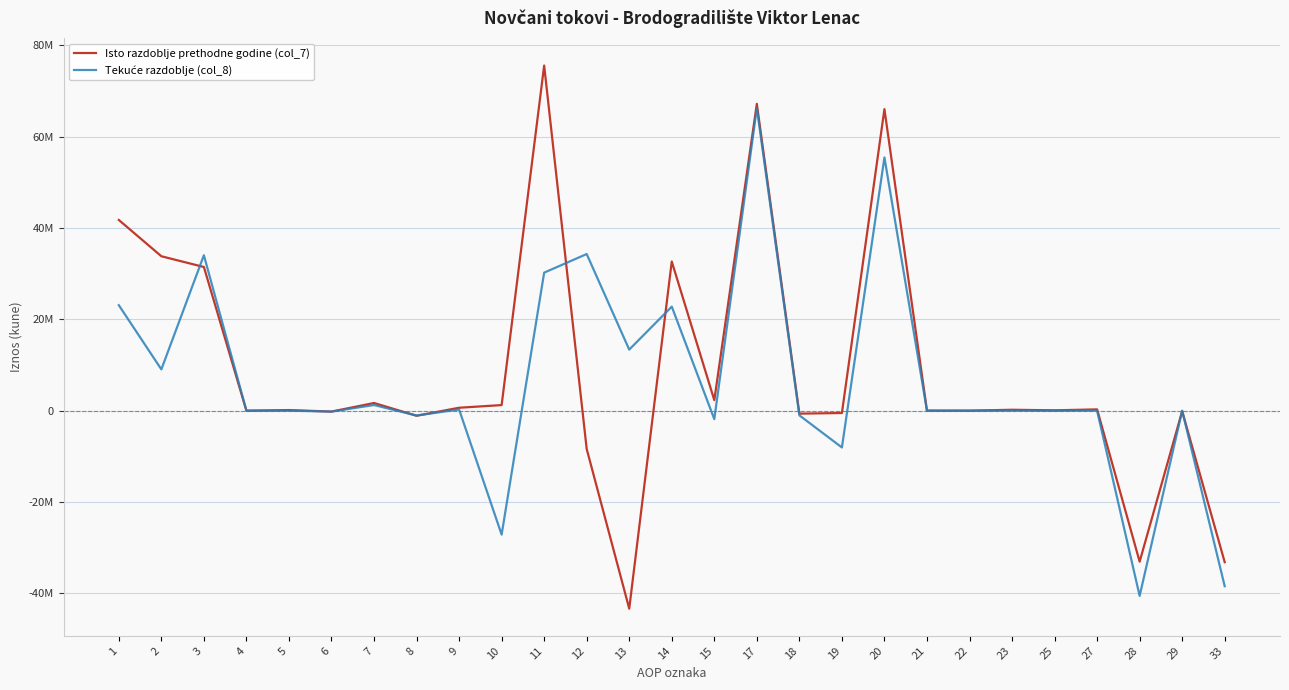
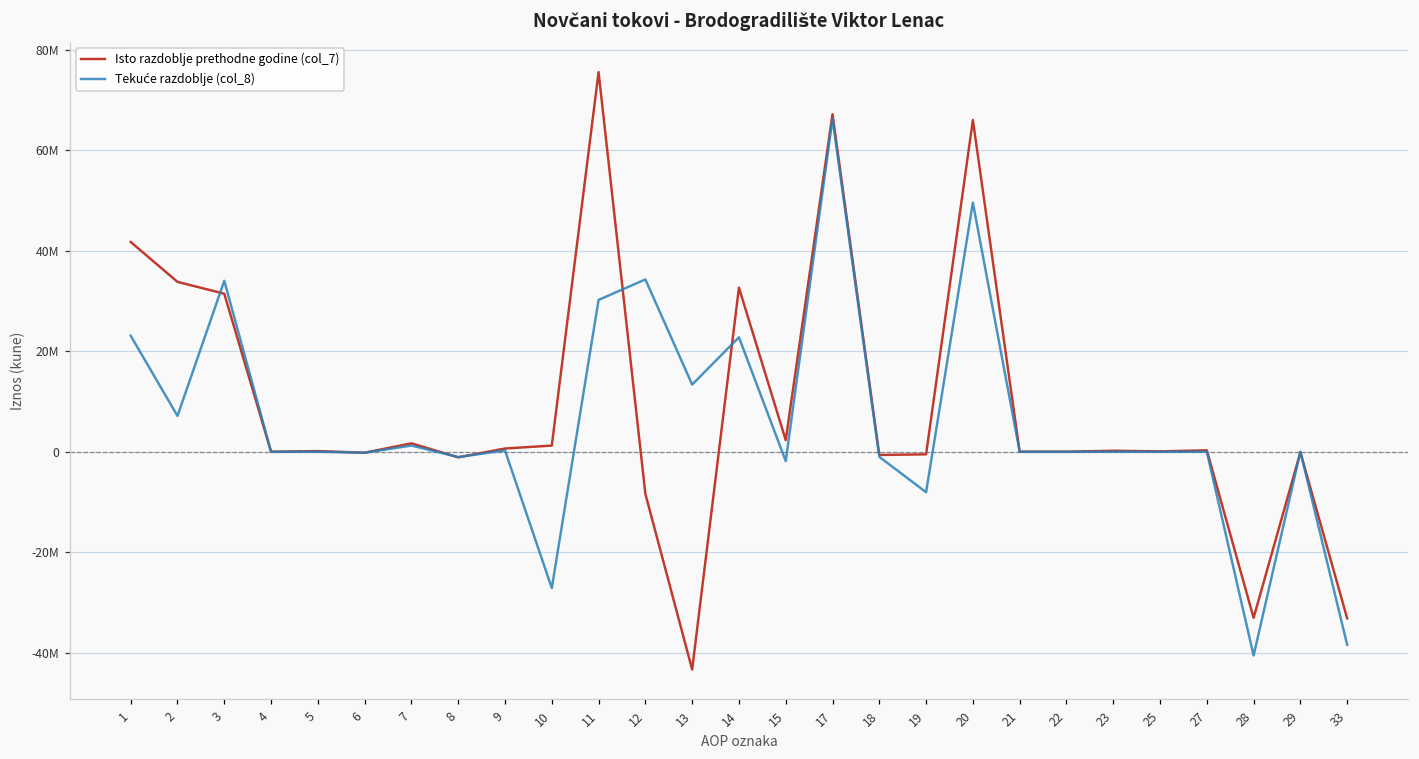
  {
    "Isto razdoblje prethodne godine (col_7)": {
      "1": 42000000,
      "2": 34000000,
      "3": 31000000,
      "10": 1000000,
      "11": 76000000,
      "12": -8000000,
      "13": -43000000,
      "14": 33000000,
      "15": 2000000,
      "17": 67000000,
      "19": -1000000,
      "20": 66000000,
      "28": -33000000,
      "33": -33000000
    },
    "Tekuće razdoblje (col_8)": {
      "1": 23000000,
-     "2": 9000000,
+     "2": 7000000,
      "3": 34000000,
      "10": -27000000,
      "11": 30000000,
      "12": 34000000,
      "13": 13000000,
      "14": 23000000,
      "15": -2000000,
      "17": 66000000,
      "19": -8000000,
-     "20": 55000000,
+     "20": 50000000,
      "28": -41000000,
      "33": -38000000
    }
  }
